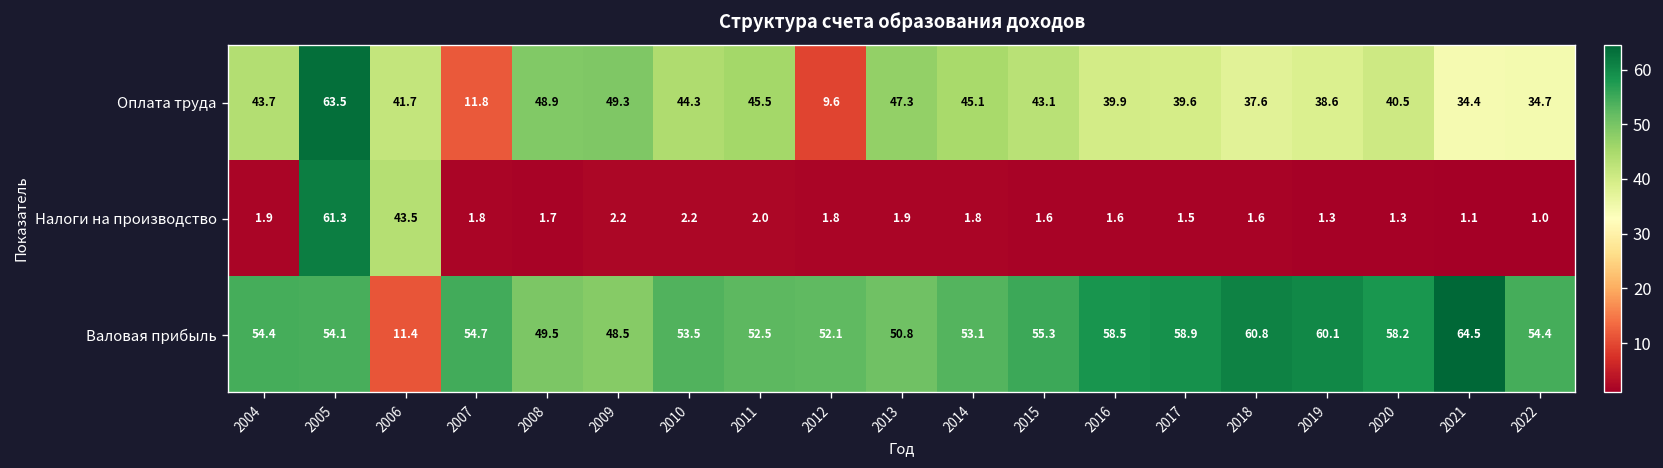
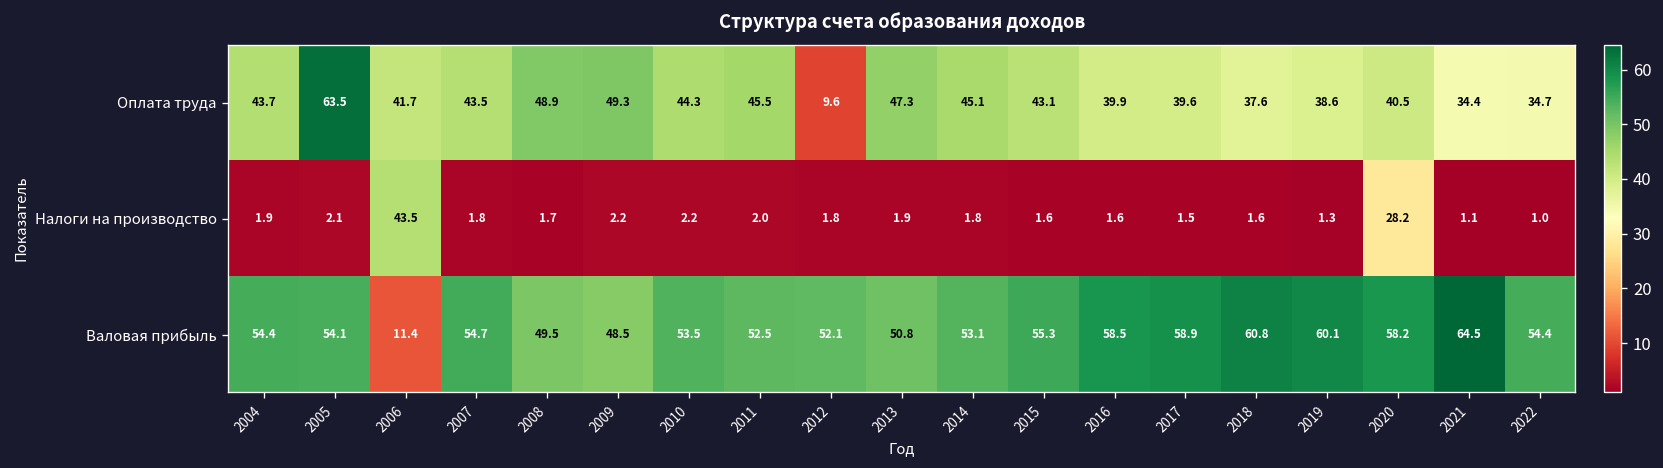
  {
    "Оплата труда": {
      "2004": 43.7,
      "2005": 63.5,
      "2006": 41.7,
-     "2007": 11.8,
+     "2007": 43.5,
      "2008": 48.9,
      "2009": 49.3,
      "2010": 44.3,
      "2011": 45.5,
      "2012": 9.6,
      "2013": 47.3,
      "2014": 45.1,
      "2015": 43.1,
      "2016": 39.9,
      "2017": 39.6,
      "2018": 37.6,
      "2019": 38.6,
      "2020": 40.5,
      "2021": 34.4,
      "2022": 34.7
    },
    "Налоги на производство": {
      "2004": 1.9,
-     "2005": 61.3,
+     "2005": 2.1,
      "2006": 43.5,
      "2007": 1.8,
      "2008": 1.7,
      "2009": 2.2,
      "2010": 2.2,
      "2011": 2.0,
      "2012": 1.8,
      "2013": 1.9,
      "2014": 1.8,
      "2015": 1.6,
      "2016": 1.6,
      "2017": 1.5,
      "2018": 1.6,
      "2019": 1.3,
-     "2020": 1.3,
+     "2020": 28.2,
      "2021": 1.1,
      "2022": 1.0
    },
    "Валовая прибыль": {
      "2004": 54.4,
      "2005": 54.1,
      "2006": 11.4,
      "2007": 54.7,
      "2008": 49.5,
      "2009": 48.5,
      "2010": 53.5,
      "2011": 52.5,
      "2012": 52.1,
      "2013": 50.8,
      "2014": 53.1,
      "2015": 55.3,
      "2016": 58.5,
      "2017": 58.9,
      "2018": 60.8,
      "2019": 60.1,
      "2020": 58.2,
      "2021": 64.5,
      "2022": 54.4
    }
  }
